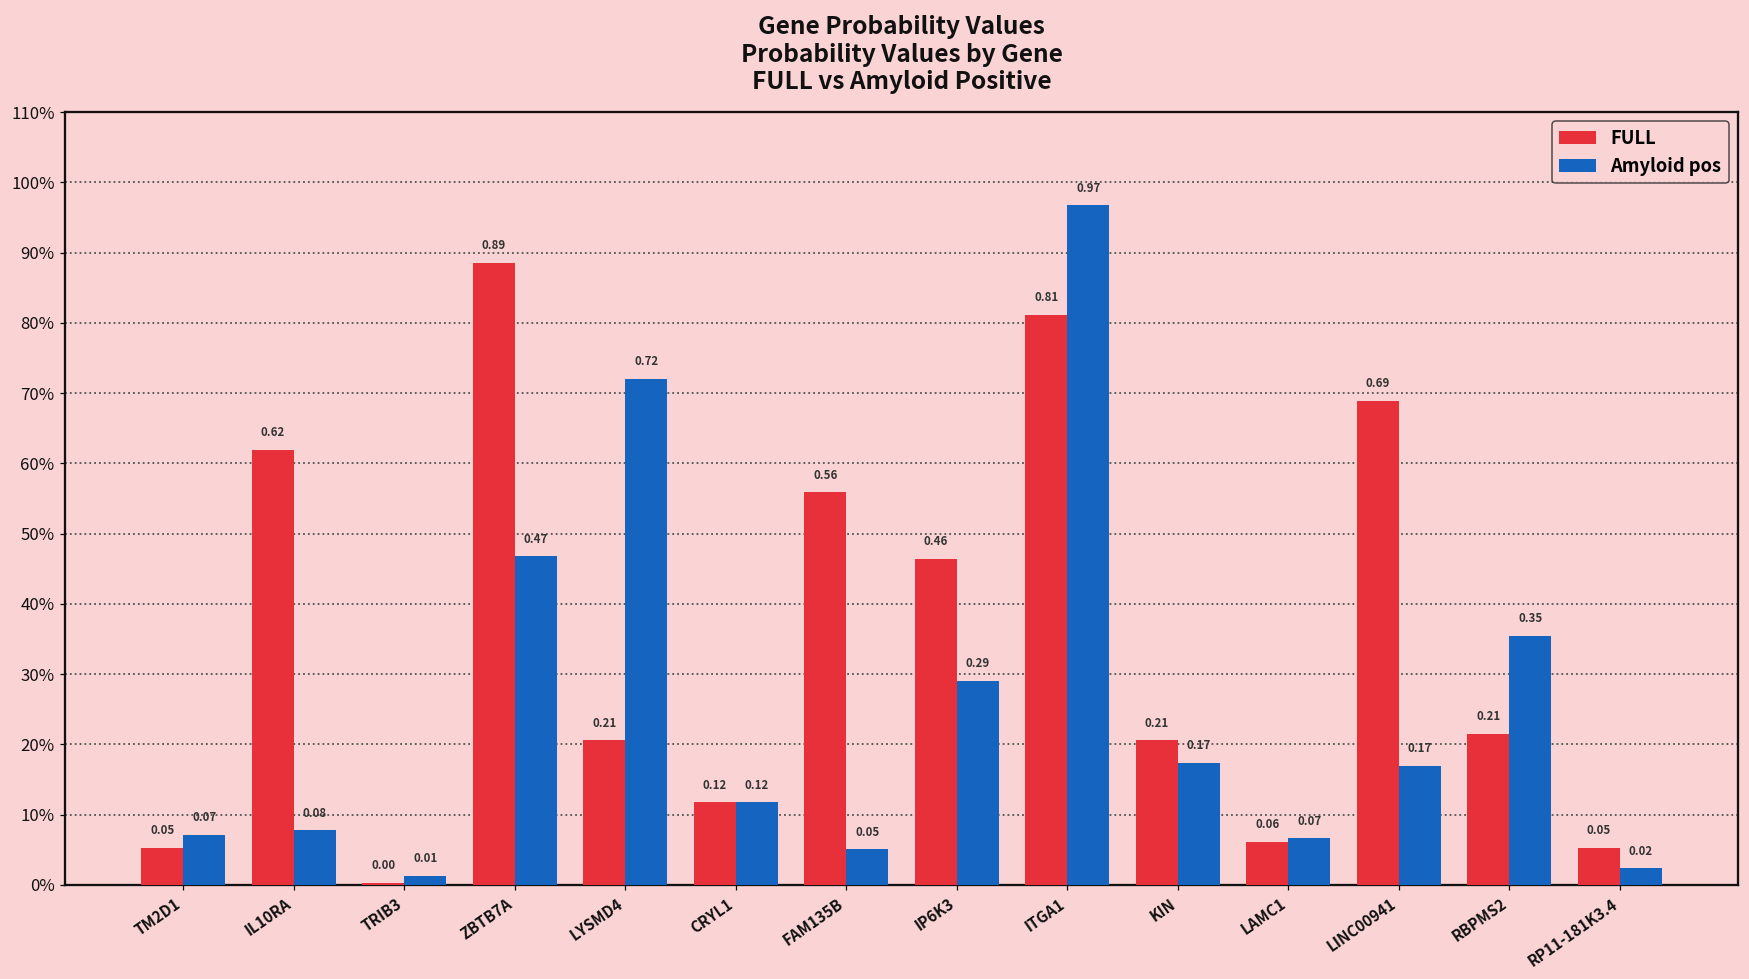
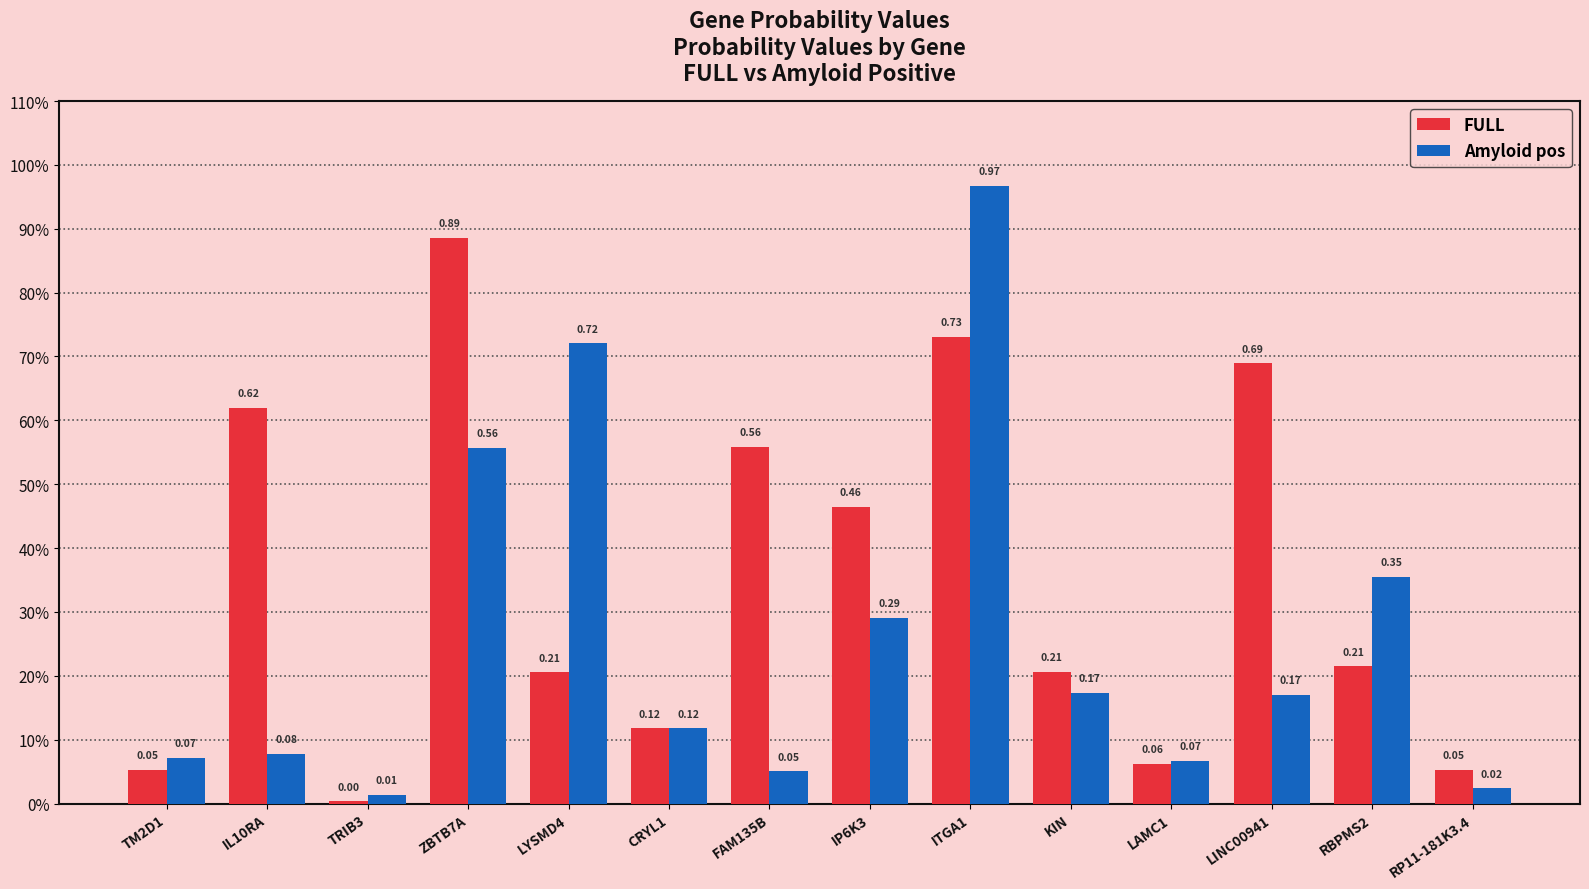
  {
    "FULL": {
      "TM2D1": 0.05,
      "IL10RA": 0.62,
      "TRIB3": 0.00,
      "ZBTB7A": 0.89,
      "LYSMD4": 0.21,
      "CRYL1": 0.12,
      "FAM135B": 0.56,
      "IP6K3": 0.46,
-     "ITGA1": 0.81,
+     "ITGA1": 0.73,
      "KIN": 0.21,
      "LAMC1": 0.06,
      "LINC00941": 0.69,
      "RBPMS2": 0.21,
      "RP11-181K3.4": 0.05
    },
    "Amyloid pos": {
      "TM2D1": 0.07,
      "IL10RA": 0.08,
      "TRIB3": 0.01,
-     "ZBTB7A": 0.47,
+     "ZBTB7A": 0.56,
      "LYSMD4": 0.72,
      "CRYL1": 0.12,
      "FAM135B": 0.05,
      "IP6K3": 0.29,
      "ITGA1": 0.97,
      "KIN": 0.17,
      "LAMC1": 0.07,
      "LINC00941": 0.17,
      "RBPMS2": 0.35,
      "RP11-181K3.4": 0.02
    }
  }
